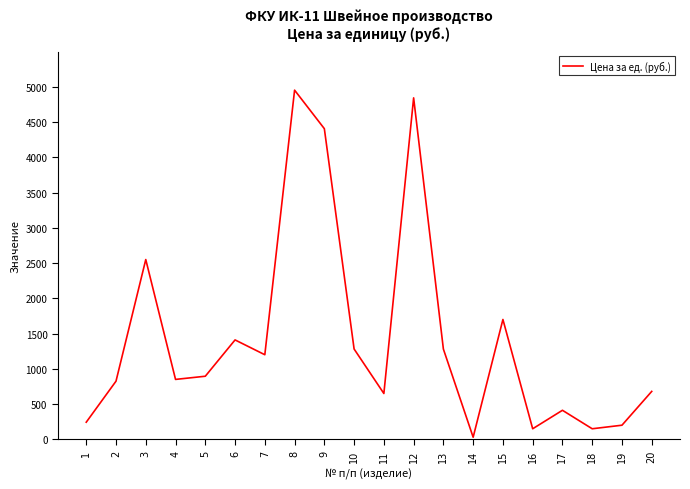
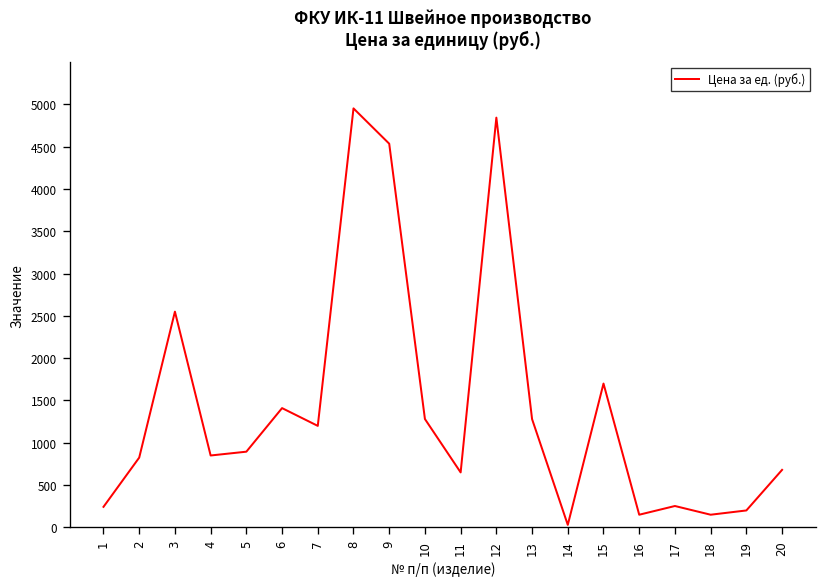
  {
    "1": 200,
    "2": 800,
    "3": 2600,
    "4": 900,
    "5": 900,
    "6": 1400,
    "7": 1200,
    "8": 5000,
-   "9": 4400,
+   "9": 4500,
    "10": 1300,
    "11": 700,
    "12": 4800,
    "13": 1300,
    "14": 0,
    "15": 1700,
    "16": 200,
-   "17": 400,
+   "17": 300,
    "18": 200,
    "19": 200,
    "20": 700
  }
